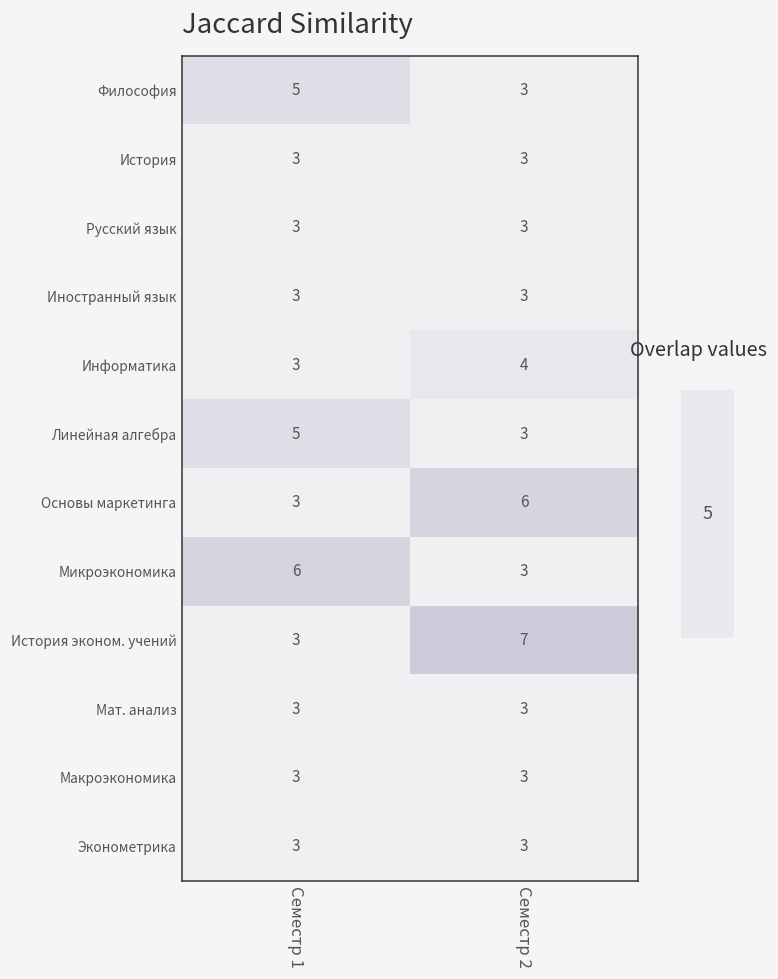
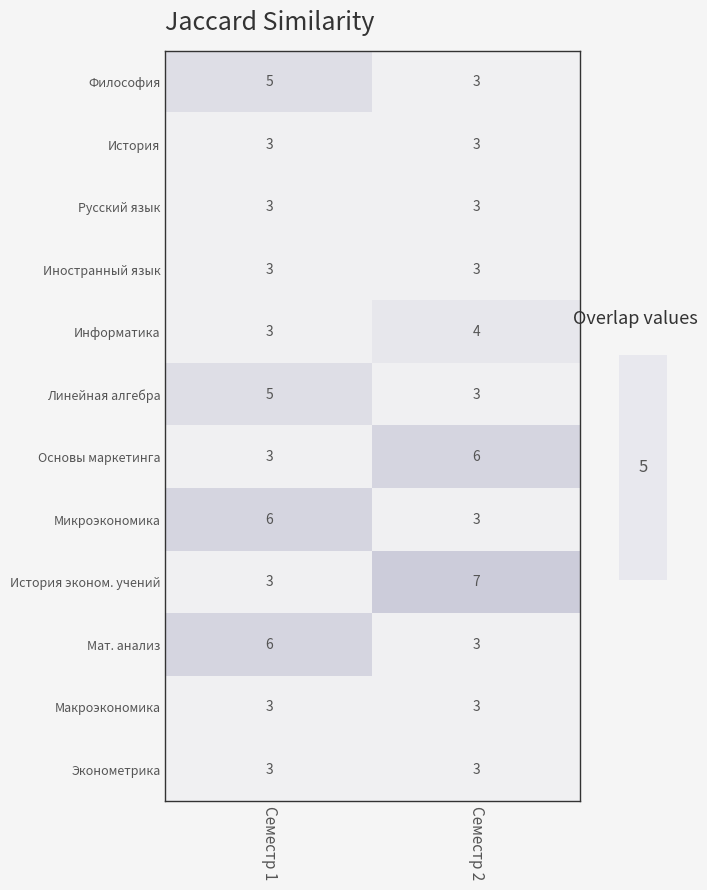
  {
    "Философия": {
      "Семестр 1": 5,
      "Семестр 2": 3
    },
    "История": {
      "Семестр 1": 3,
      "Семестр 2": 3
    },
    "Русский язык": {
      "Семестр 1": 3,
      "Семестр 2": 3
    },
    "Иностранный язык": {
      "Семестр 1": 3,
      "Семестр 2": 3
    },
    "Информатика": {
      "Семестр 1": 3,
      "Семестр 2": 4
    },
    "Линейная алгебра": {
      "Семестр 1": 5,
      "Семестр 2": 3
    },
    "Основы маркетинга": {
      "Семестр 1": 3,
      "Семестр 2": 6
    },
    "Микроэкономика": {
      "Семестр 1": 6,
      "Семестр 2": 3
    },
    "История эконом. учений": {
      "Семестр 1": 3,
      "Семестр 2": 7
    },
    "Мат. анализ": {
-     "Семестр 1": 3,
+     "Семестр 1": 6,
      "Семестр 2": 3
    },
    "Макроэкономика": {
      "Семестр 1": 3,
      "Семестр 2": 3
    },
    "Эконометрика": {
      "Семестр 1": 3,
      "Семестр 2": 3
    }
  }
